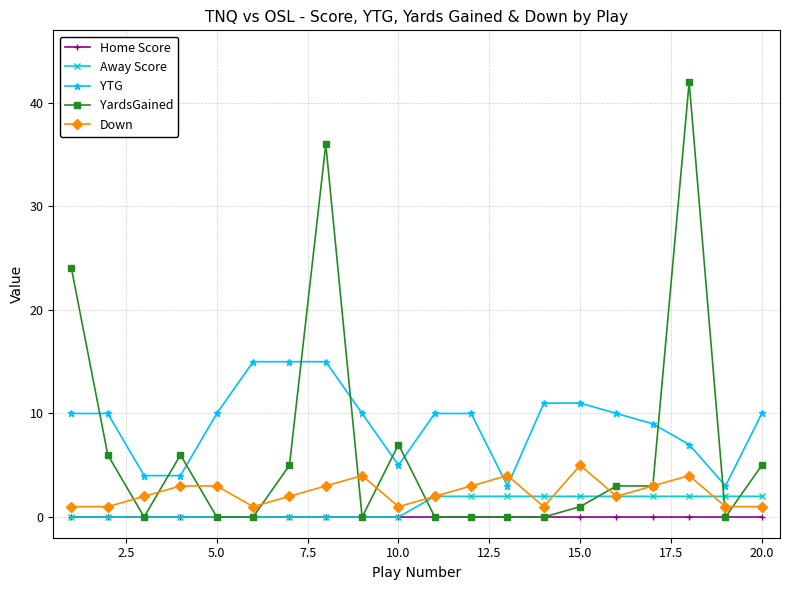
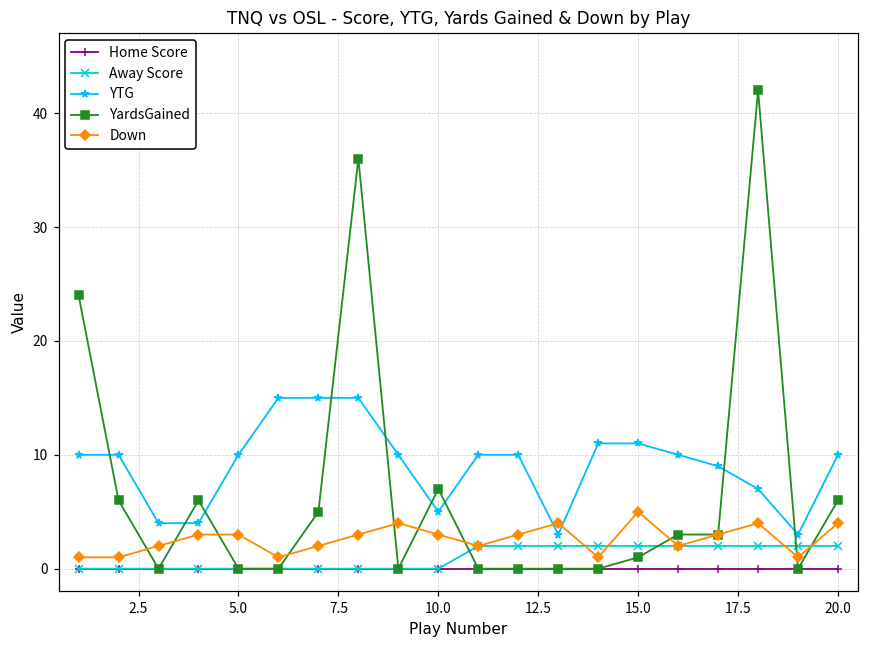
  {
    "Home Score": {
      "15.0": 0,
      "20.0": 0
    },
    "YardsGained": {
      "10.0": 7,
      "15.0": 1,
-     "20.0": 5
+     "20.0": 6
    },
    "Down": {
      "5.0": 3,
-     "10.0": 1,
+     "10.0": 3,
      "15.0": 5,
-     "20.0": 1
+     "20.0": 4
    }
  }
